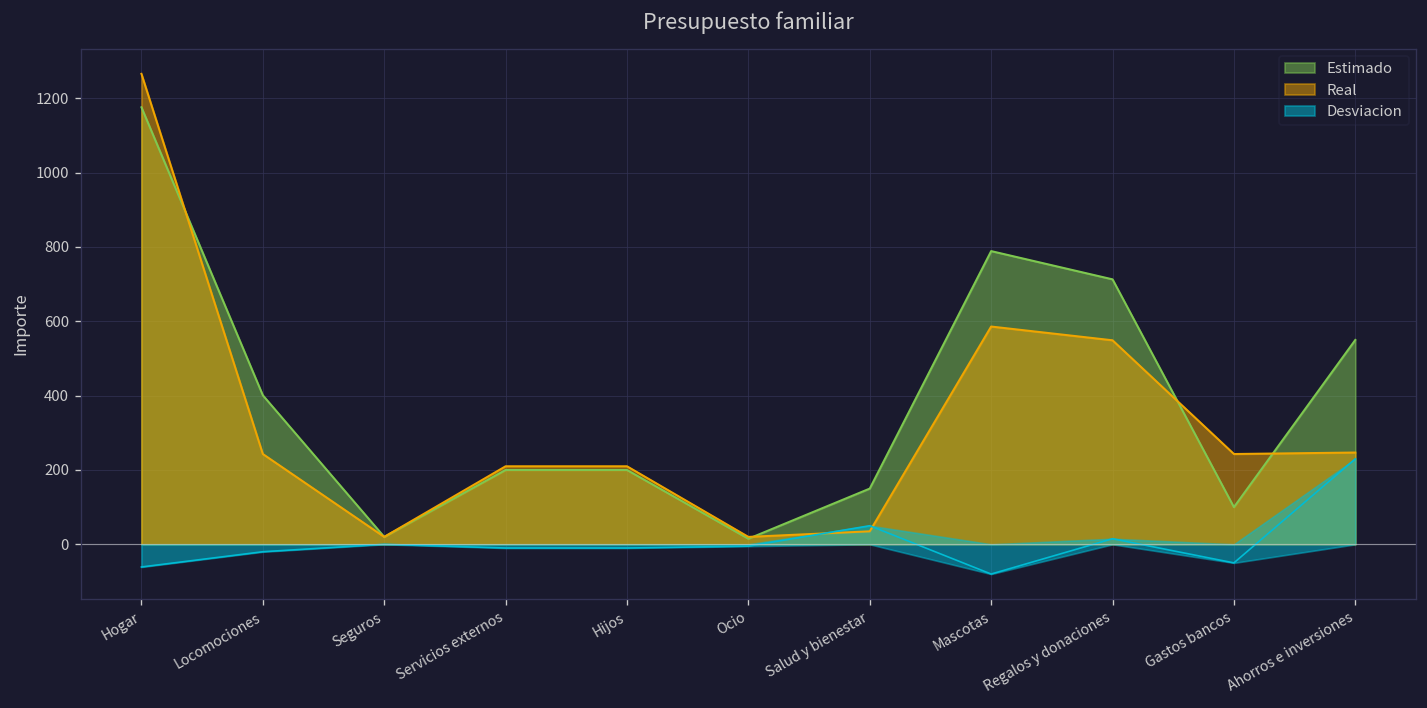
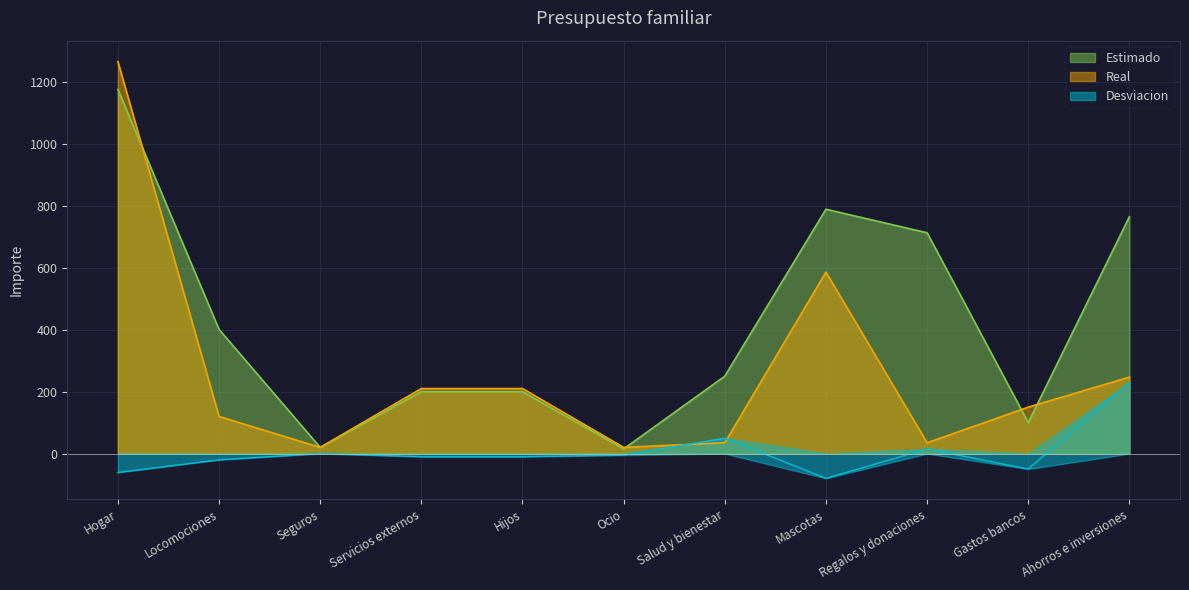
  {
    "Estimado": {
      "Hogar": 1180,
      "Locomociones": 400,
      "Servicios externos": 200,
      "Hijos": 200,
-     "Salud y bienestar": 150,
+     "Salud y bienestar": 250,
      "Mascotas": 790,
      "Regalos y donaciones": 710,
      "Gastos bancos": 100,
-     "Ahorros e inversiones": 550
+     "Ahorros e inversiones": 770
    },
    "Real": {
      "Hogar": 1270,
-     "Locomociones": 240,
+     "Locomociones": 120,
      "Servicios externos": 210,
      "Hijos": 210,
      "Salud y bienestar": 40,
      "Mascotas": 590,
-     "Regalos y donaciones": 550,
-     "Gastos bancos": 240,
+     "Regalos y donaciones": 40,
+     "Gastos bancos": 150,
      "Ahorros e inversiones": 250
    }
  }
